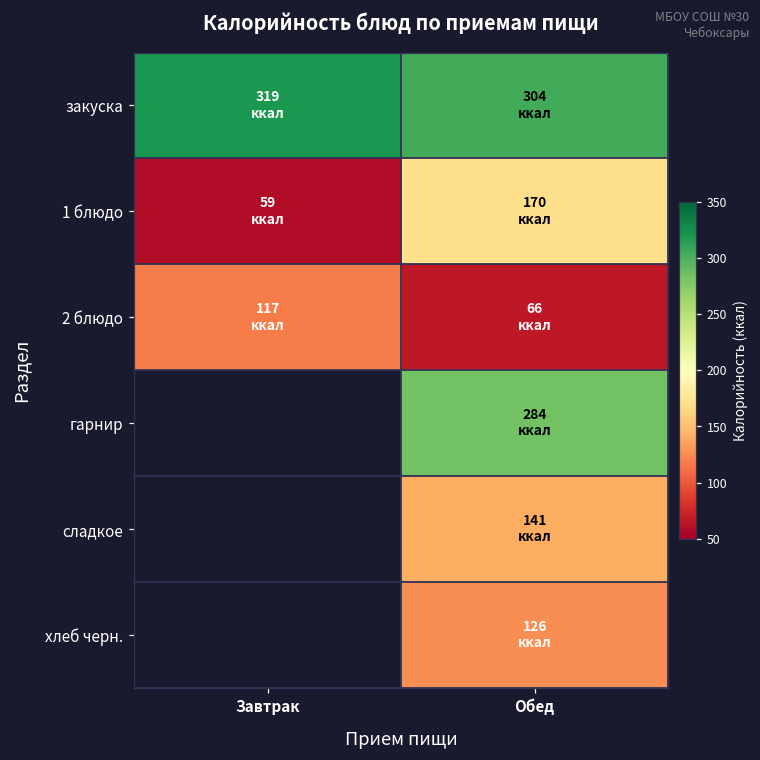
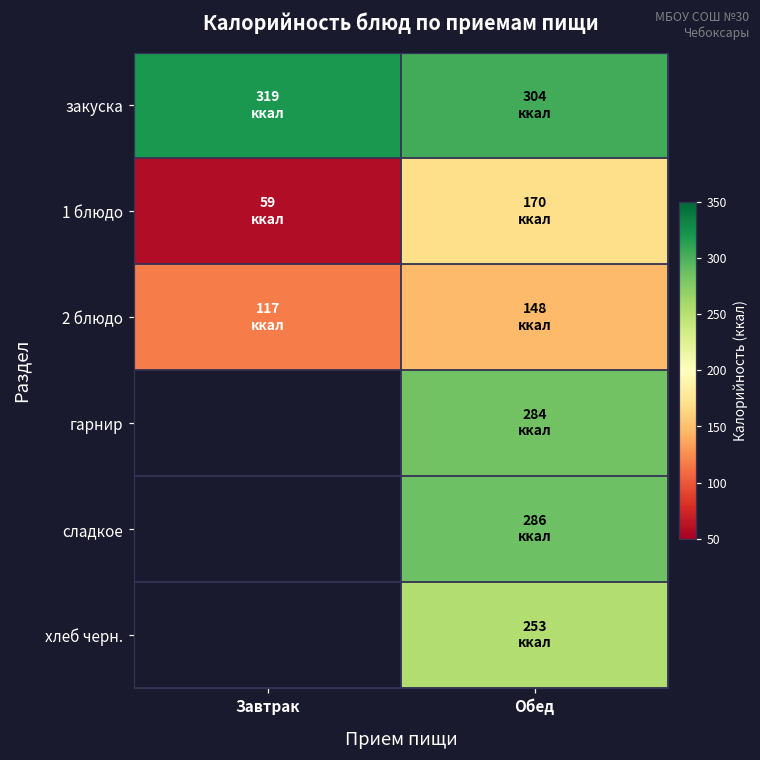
  {
    "закуска": {
      "Завтрак": 319,
      "Обед": 304
    },
    "1 блюдо": {
      "Завтрак": 59,
      "Обед": 170
    },
    "2 блюдо": {
      "Завтрак": 117,
-     "Обед": 66
+     "Обед": 148
    },
    "гарнир": {
      "Обед": 284
    },
    "сладкое": {
-     "Обед": 141
+     "Обед": 286
    },
    "хлеб черн.": {
-     "Обед": 126
+     "Обед": 253
    }
  }
